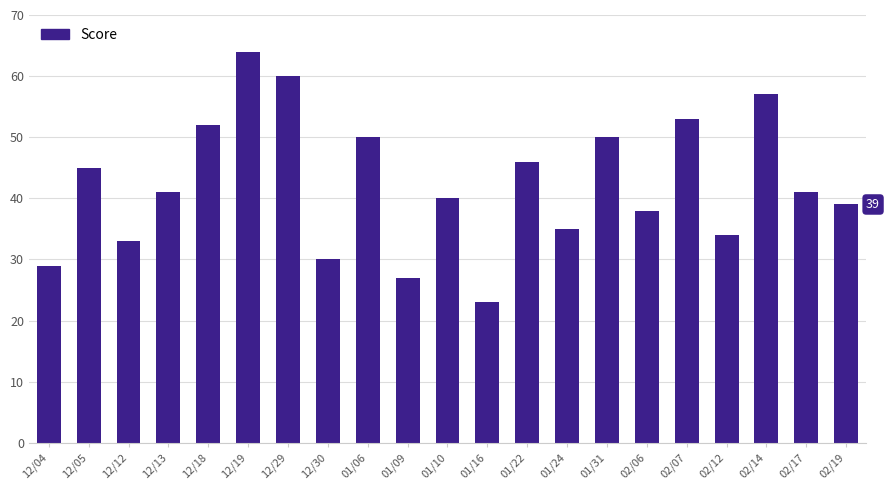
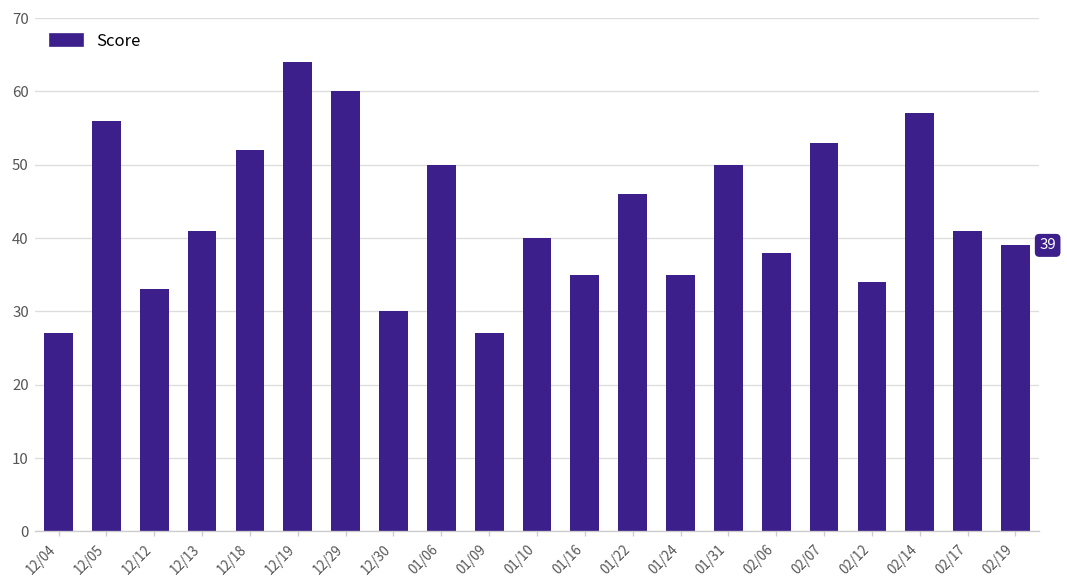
  {
-   "12/04": 29,
-   "12/05": 45,
+   "12/04": 27,
+   "12/05": 56,
    "12/12": 33,
    "12/13": 41,
    "12/18": 52,
    "12/19": 64,
    "12/29": 60,
    "12/30": 30,
    "01/06": 50,
    "01/09": 27,
    "01/10": 40,
-   "01/16": 23,
+   "01/16": 35,
    "01/22": 46,
    "01/24": 35,
    "01/31": 50,
    "02/06": 38,
    "02/07": 53,
    "02/12": 34,
    "02/14": 57,
    "02/17": 41
  }
